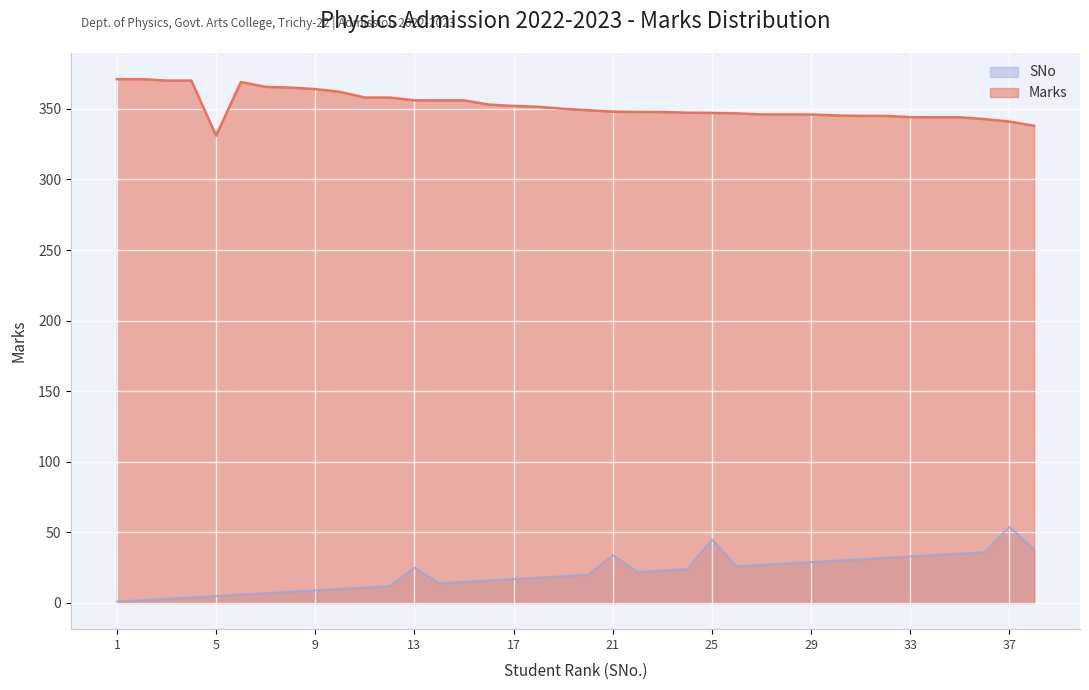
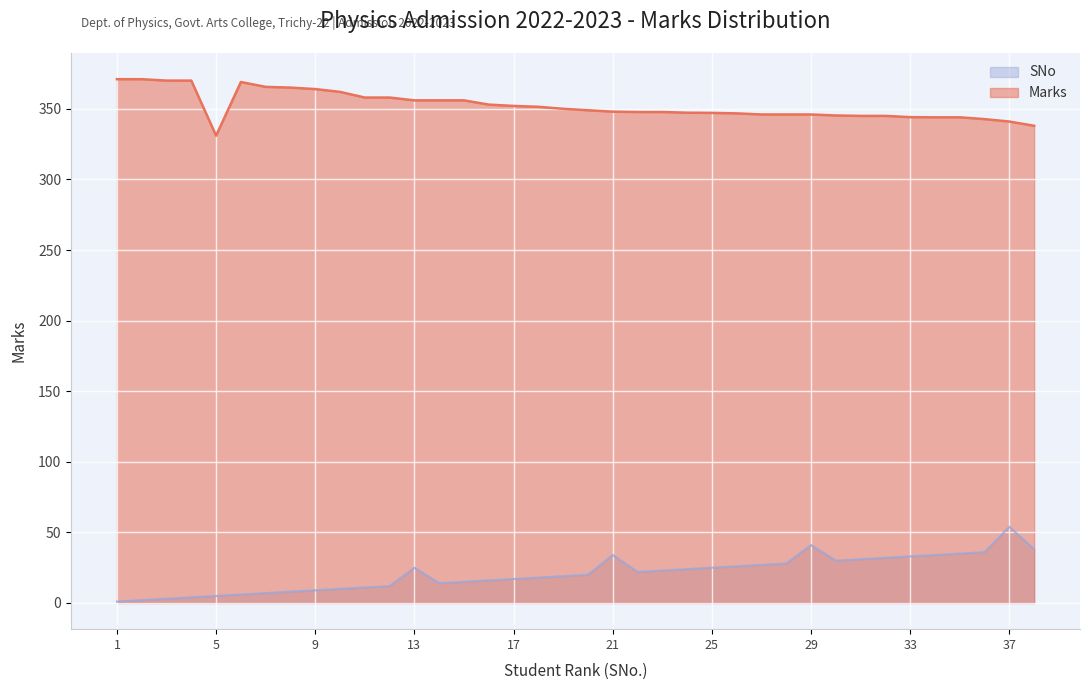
  {
    "SNo": {
      "1": 1,
      "5": 5,
      "9": 9,
      "13": 25,
      "17": 17,
      "21": 34,
-     "25": 45,
-     "29": 29,
+     "25": 25,
+     "29": 41,
      "33": 33,
      "37": 54
    },
    "Marks": {
      "1": 371,
      "5": 331,
      "9": 364,
      "13": 356,
      "17": 352,
      "21": 348,
      "25": 347,
      "29": 346,
      "33": 344,
      "37": 341
    }
  }
